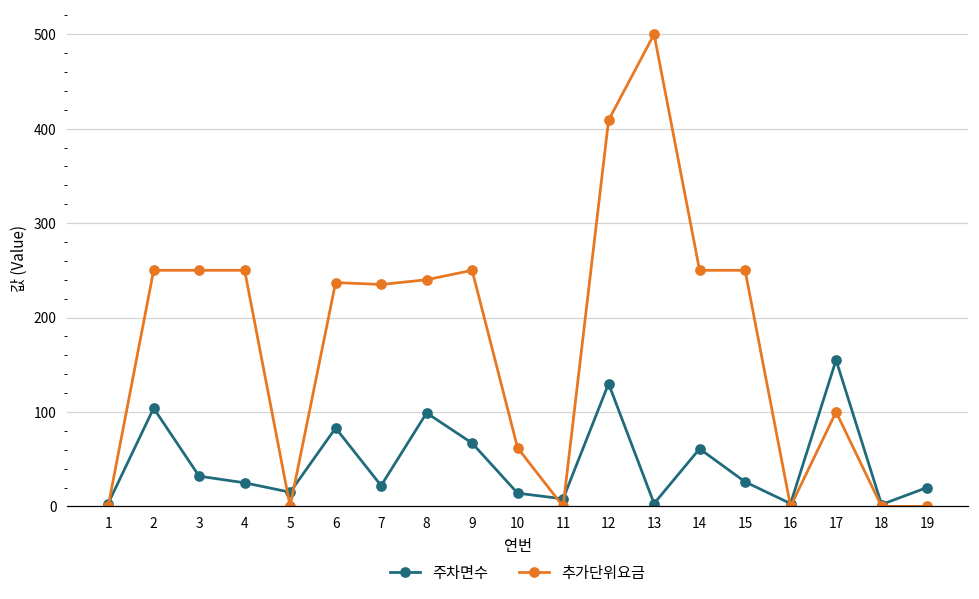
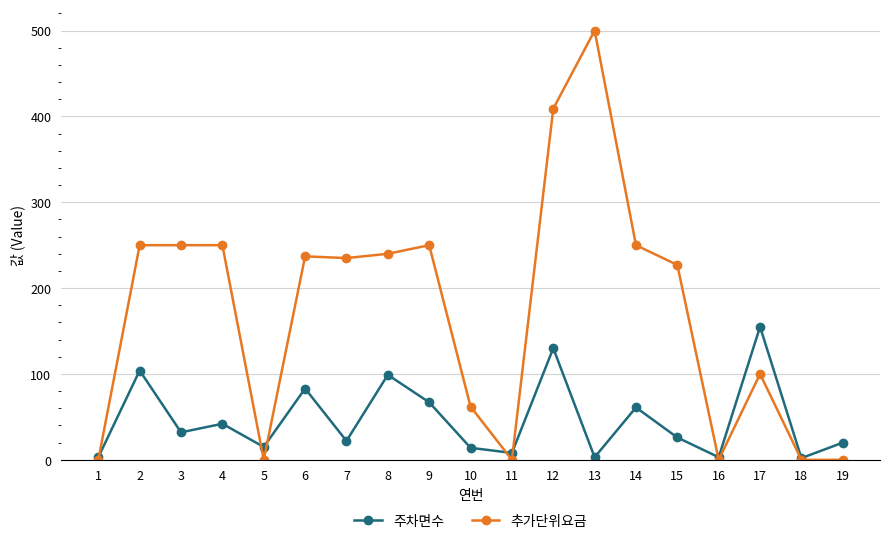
  {
    "주차면수": {
      "1": 0,
      "2": 100,
      "3": 30,
-     "4": 30,
+     "4": 40,
      "5": 20,
      "6": 80,
      "7": 20,
      "8": 100,
      "9": 70,
      "10": 10,
      "11": 10,
      "12": 130,
      "13": 0,
      "14": 60,
      "15": 30,
      "16": 0,
      "17": 160,
      "19": 20
    },
    "추가단위요금": {
      "1": 0,
      "2": 250,
      "3": 250,
      "4": 250,
      "5": 0,
      "6": 240,
      "7": 240,
      "8": 240,
      "9": 250,
      "10": 60,
      "11": 0,
      "12": 410,
      "13": 500,
      "14": 250,
-     "15": 250,
+     "15": 230,
      "16": 0,
      "17": 100,
      "19": 0
    }
  }
